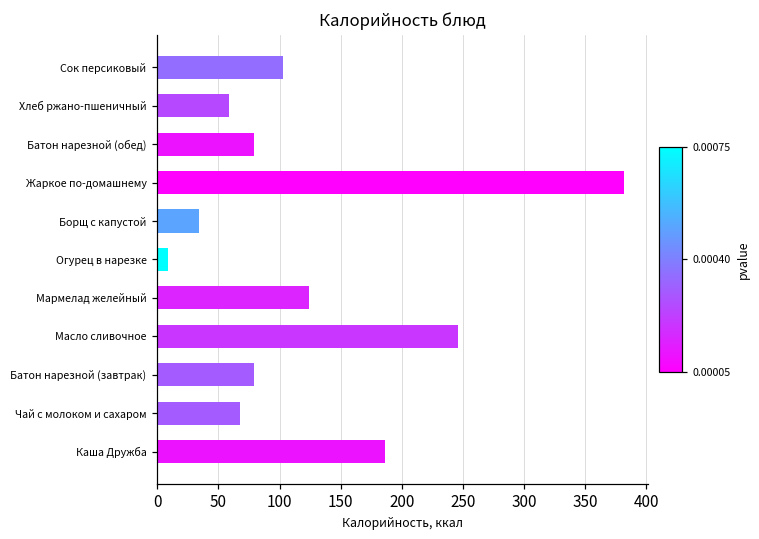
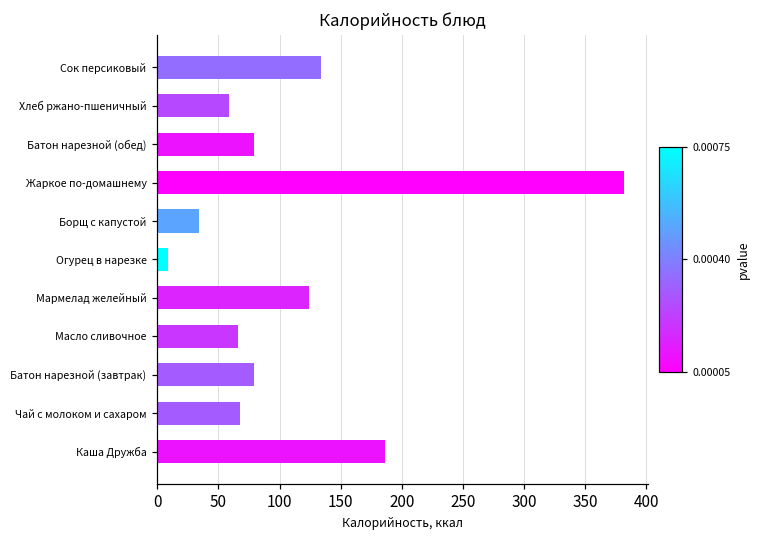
  {
-   "Сок персиковый": 103,
+   "Сок персиковый": 134,
    "Хлеб ржано-пшеничный": 59,
    "Батон нарезной (обед)": 79,
    "Жаркое по-домашнему": 382,
    "Борщ с капустой": 34,
    "Огурец в нарезке": 9,
    "Мармелад желейный": 124,
-   "Масло сливочное": 246,
+   "Масло сливочное": 66,
    "Батон нарезной (завтрак)": 79,
    "Чай с молоком и сахаром": 68,
    "Каша Дружба": 186
  }
